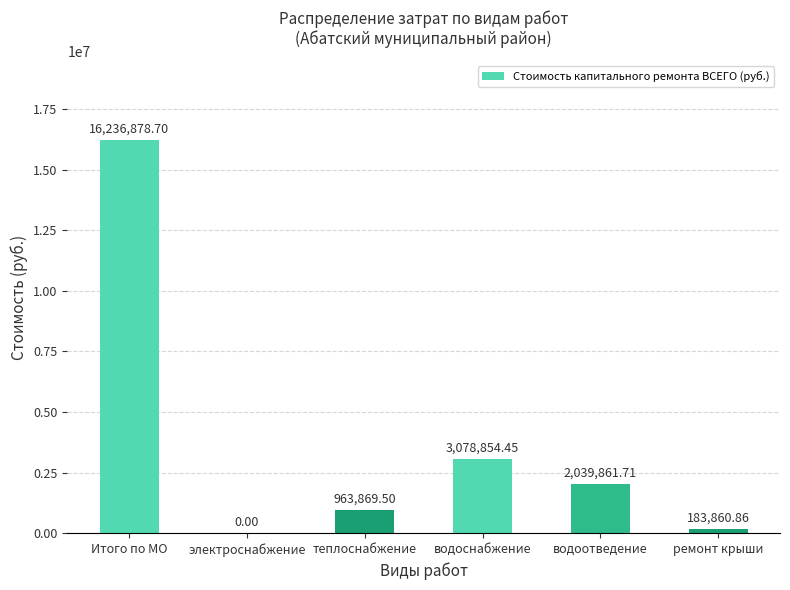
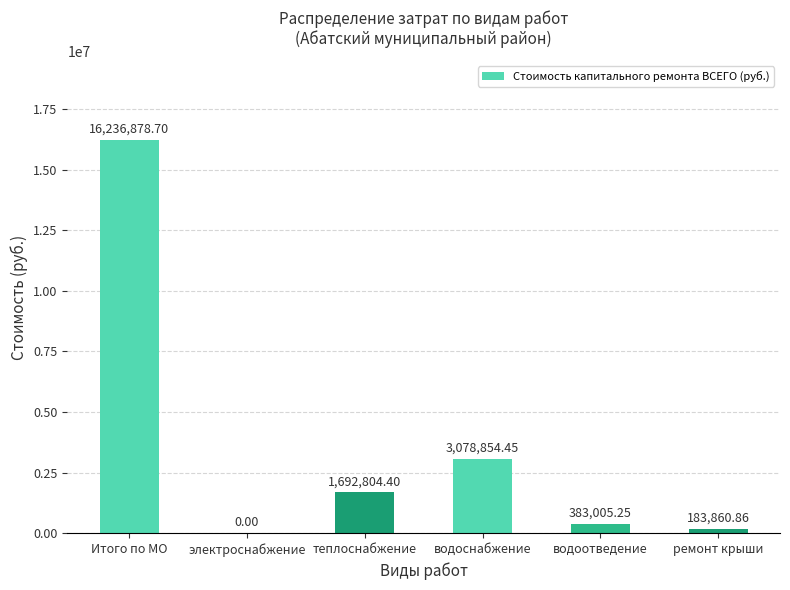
  {
    "Итого по МО": "16,236,878.70",
    "электроснабжение": "0.00",
-   "теплоснабжение": "963,869.50",
+   "теплоснабжение": "1,692,804.40",
    "водоснабжение": "3,078,854.45",
-   "водоотведение": "2,039,861.71",
+   "водоотведение": "383,005.25",
    "ремонт крыши": "183,860.86"
  }
